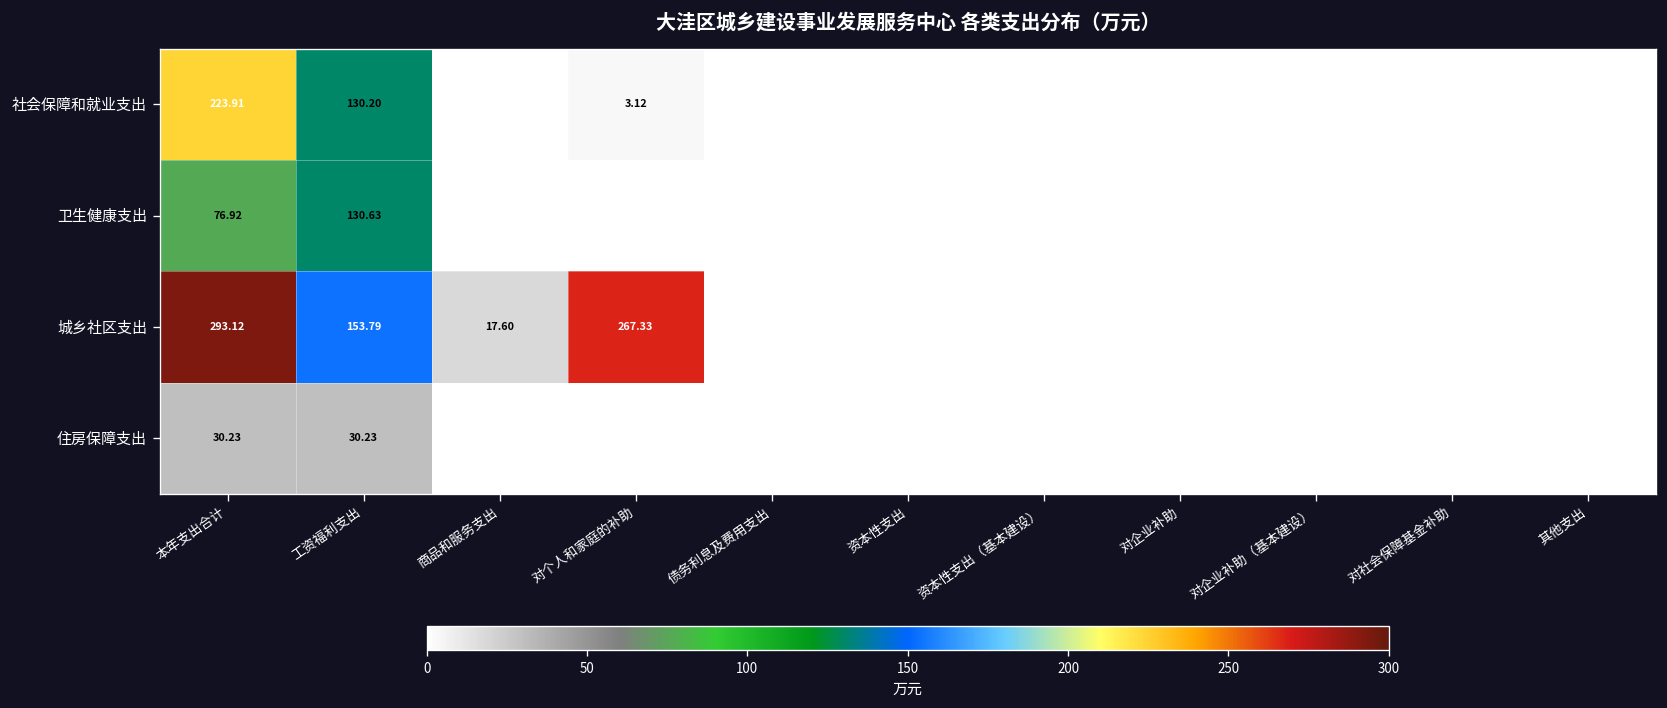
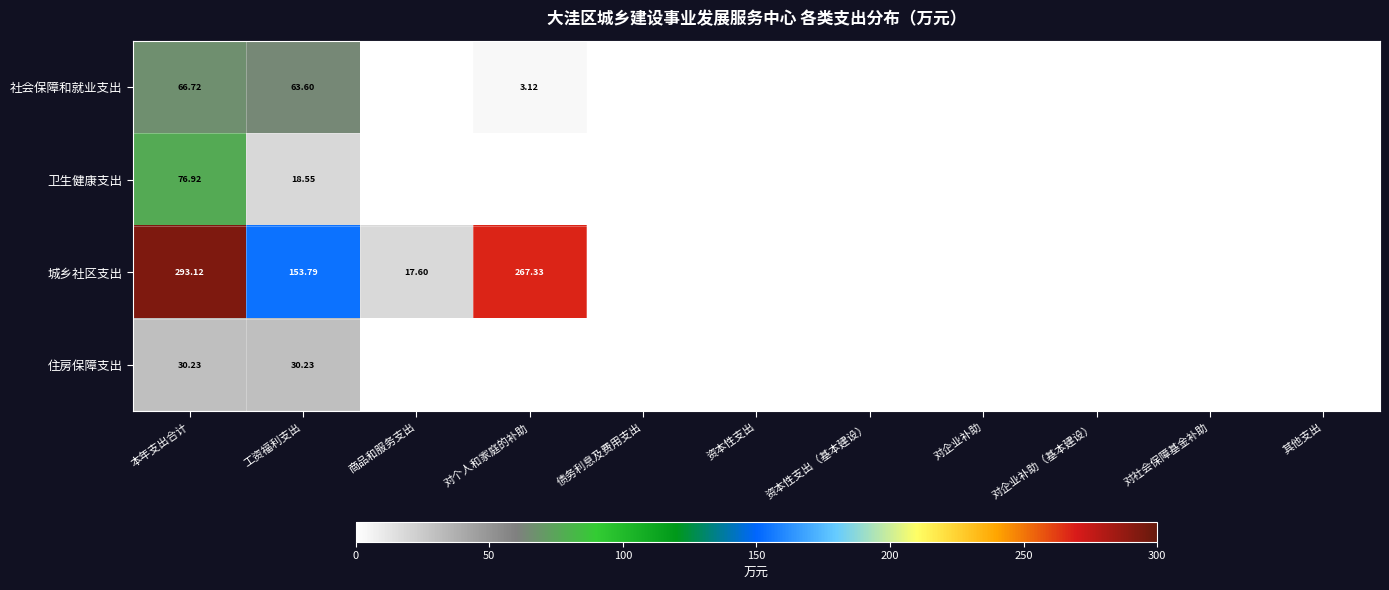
  {
    "社会保障和就业支出": {
-     "本年支出合计": 223.91,
-     "工资福利支出": 130.20,
+     "本年支出合计": 66.72,
+     "工资福利支出": 63.60,
      "对个人和家庭的补助": 3.12
    },
    "卫生健康支出": {
      "本年支出合计": 76.92,
-     "工资福利支出": 130.63
+     "工资福利支出": 18.55
    },
    "城乡社区支出": {
      "本年支出合计": 293.12,
      "工资福利支出": 153.79,
      "商品和服务支出": 17.60,
      "对个人和家庭的补助": 267.33
    },
    "住房保障支出": {
      "本年支出合计": 30.23,
      "工资福利支出": 30.23
    }
  }
